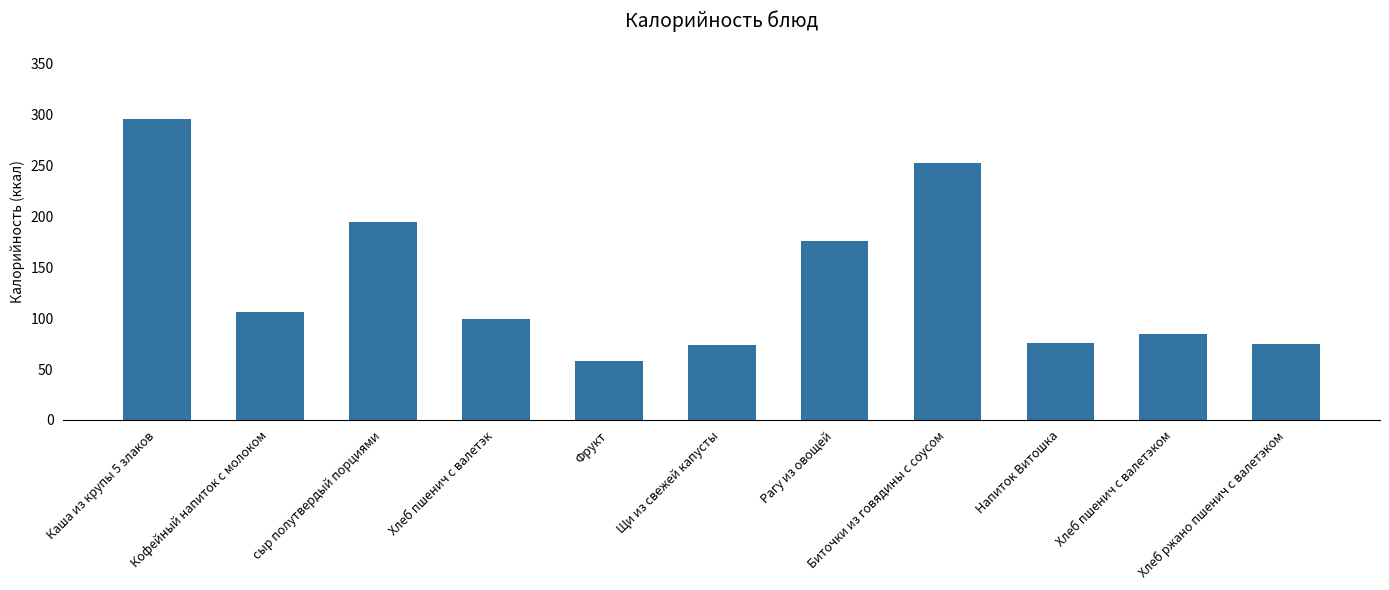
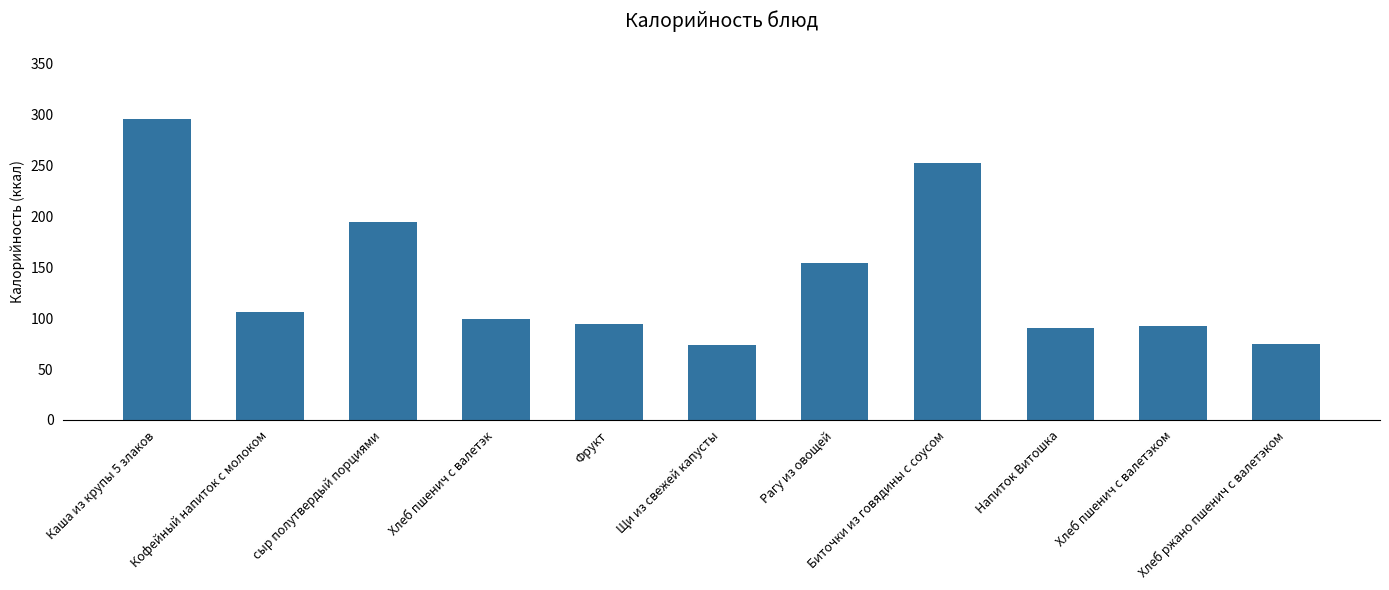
  {
    "Каша из крупы 5 злаков": 296,
    "Кофейный напиток с молоком": 106,
    "сыр полутвердый порциями": 195,
    "Хлеб пшенич с валетэк": 99,
-   "Фрукт": 58,
+   "Фрукт": 94,
    "Щи из свежей капусты": 74,
-   "Рагу из овощей": 176,
+   "Рагу из овощей": 154,
    "Биточки из говядины с соусом": 253,
-   "Напиток Витошка": 76,
-   "Хлеб пшенич с валетэком": 84,
+   "Напиток Витошка": 90,
+   "Хлеб пшенич с валетэком": 92,
    "Хлеб ржано пшенич с валетэком": 75
  }
